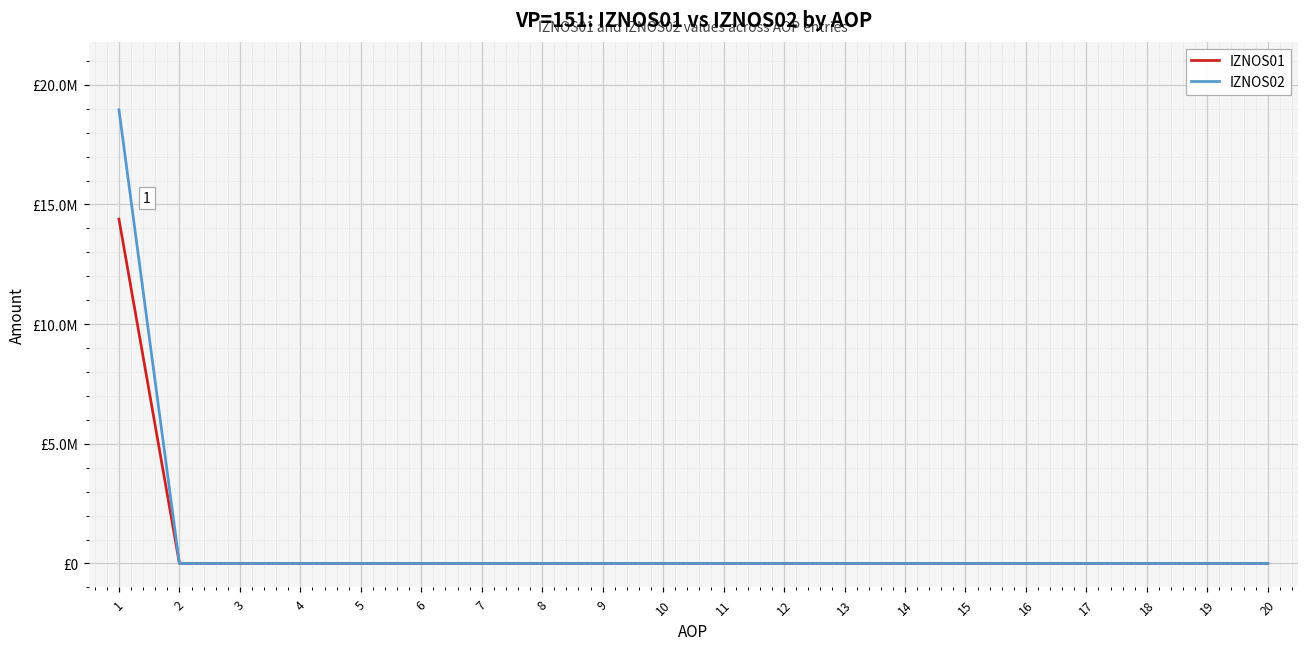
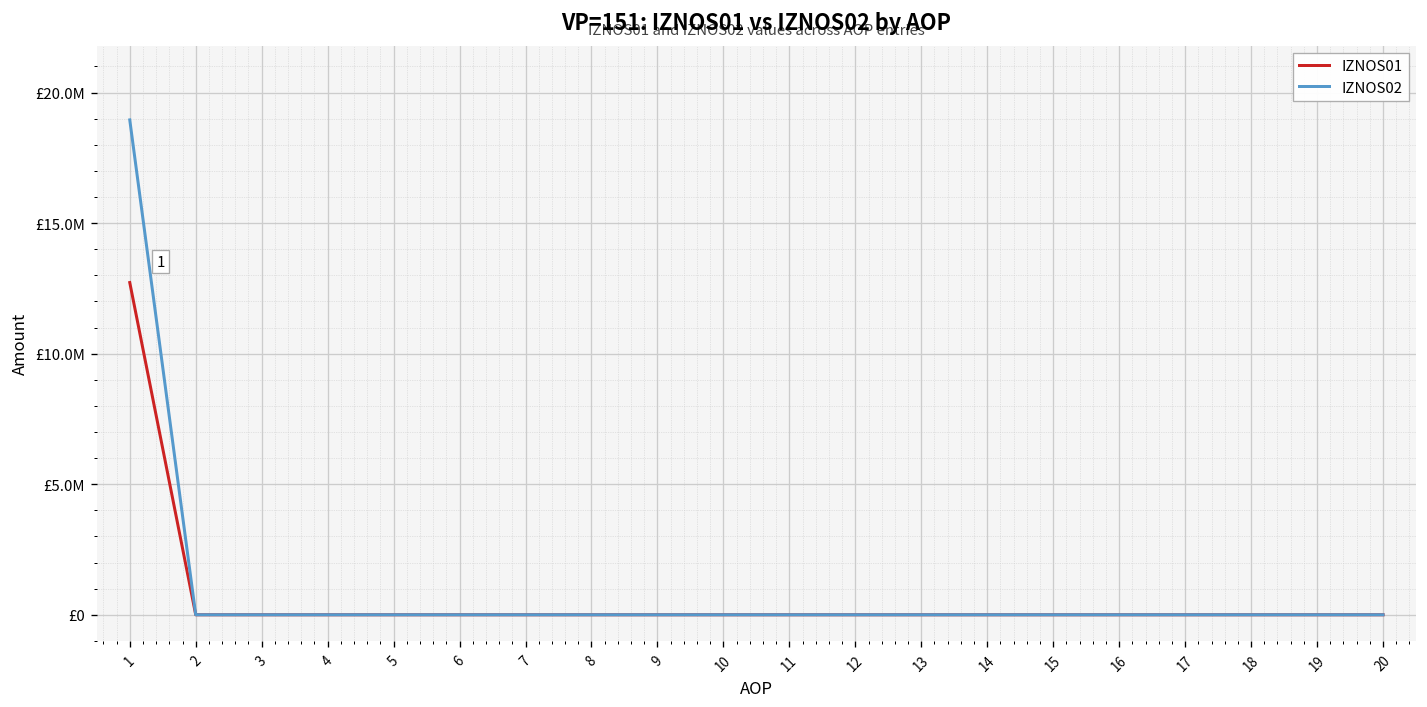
  {
    "IZNOS01": {
-     "1": "£14400000"
+     "1": "£12700000"
    },
    "IZNOS02": {
      "1": "£19000000"
    }
  }
